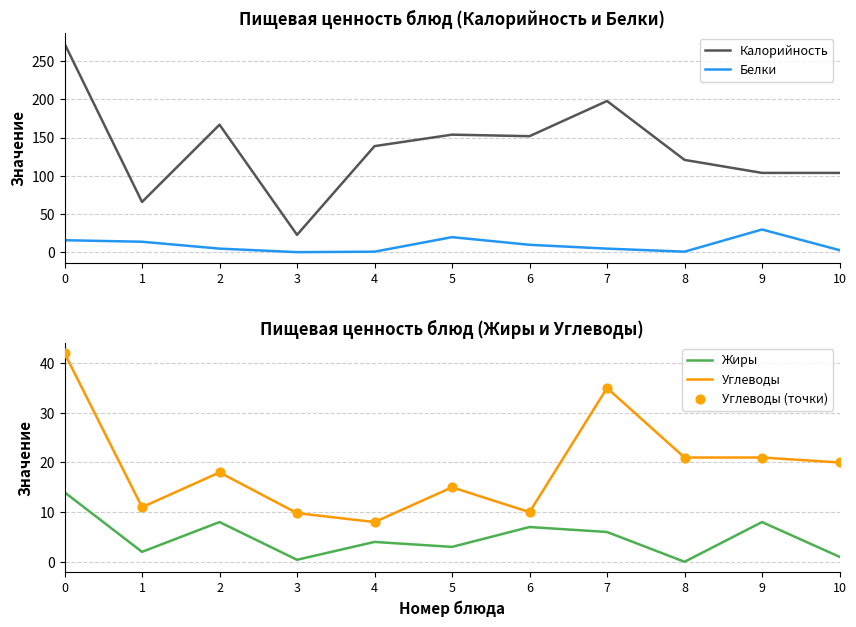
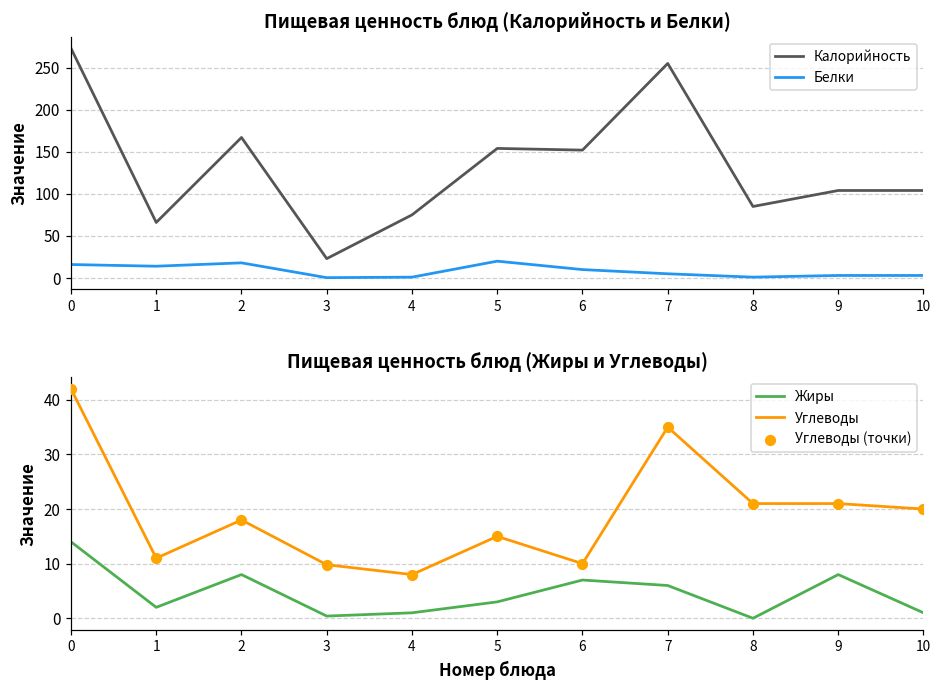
  {
    "Пищевая ценность блюд (Калорийность и Белки)": {
      "Калорийность": {
        "0": 270,
        "1": 70,
        "2": 170,
        "3": 20,
-       "4": 140,
+       "4": 80,
        "5": 150,
        "6": 150,
-       "7": 200,
-       "8": 120,
+       "7": 260,
+       "8": 90,
        "9": 100,
        "10": 100
      },
      "Белки": {
        "0": 20,
        "1": 10,
-       "2": 10,
+       "2": 20,
        "3": 0,
        "4": 0,
        "5": 20,
        "6": 10,
        "7": 10,
        "8": 0,
-       "9": 30,
+       "9": 0,
        "10": 0
      }
    },
    "Пищевая ценность блюд (Жиры и Углеводы)": {
      "Жиры": {
        "0": 14,
        "1": 2,
        "2": 8,
        "3": 0,
-       "4": 4,
+       "4": 1,
        "5": 3,
        "6": 7,
        "7": 6,
        "8": 0,
        "9": 8,
        "10": 1
      },
      "Углеводы (точки)": {
        "0": 42,
        "1": 11,
        "2": 18,
        "3": 10,
        "4": 8,
        "5": 15,
        "6": 10,
        "7": 35,
        "8": 21,
        "9": 21,
        "10": 20
      }
    }
  }
